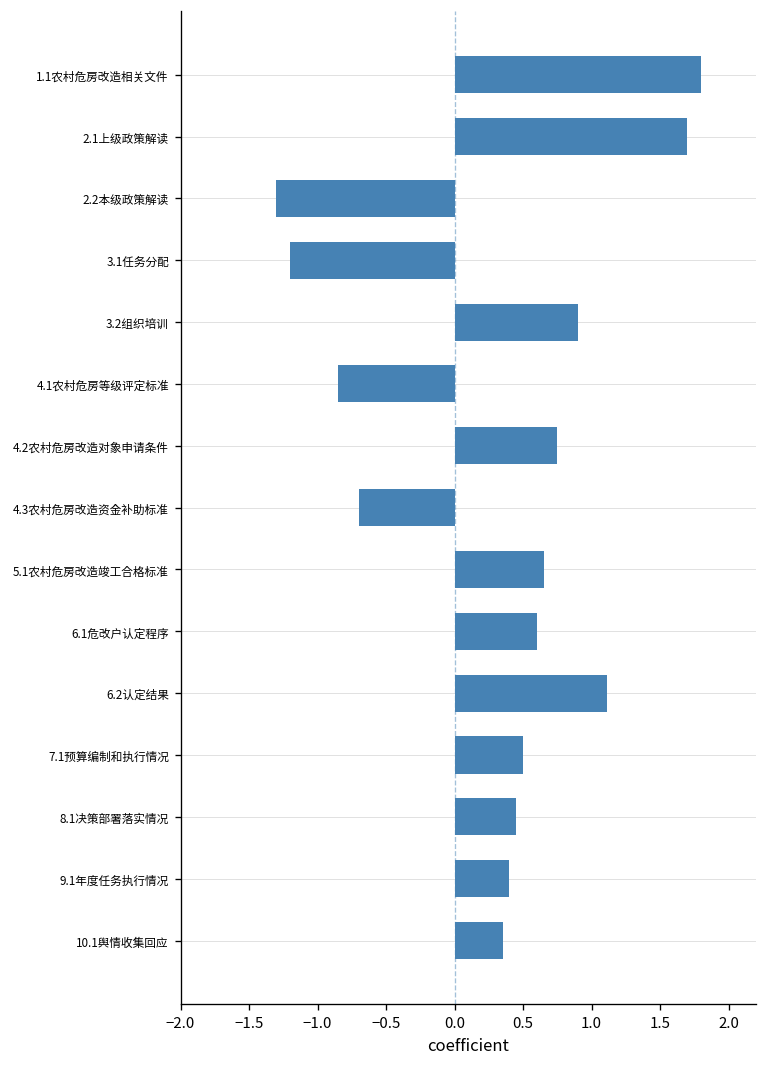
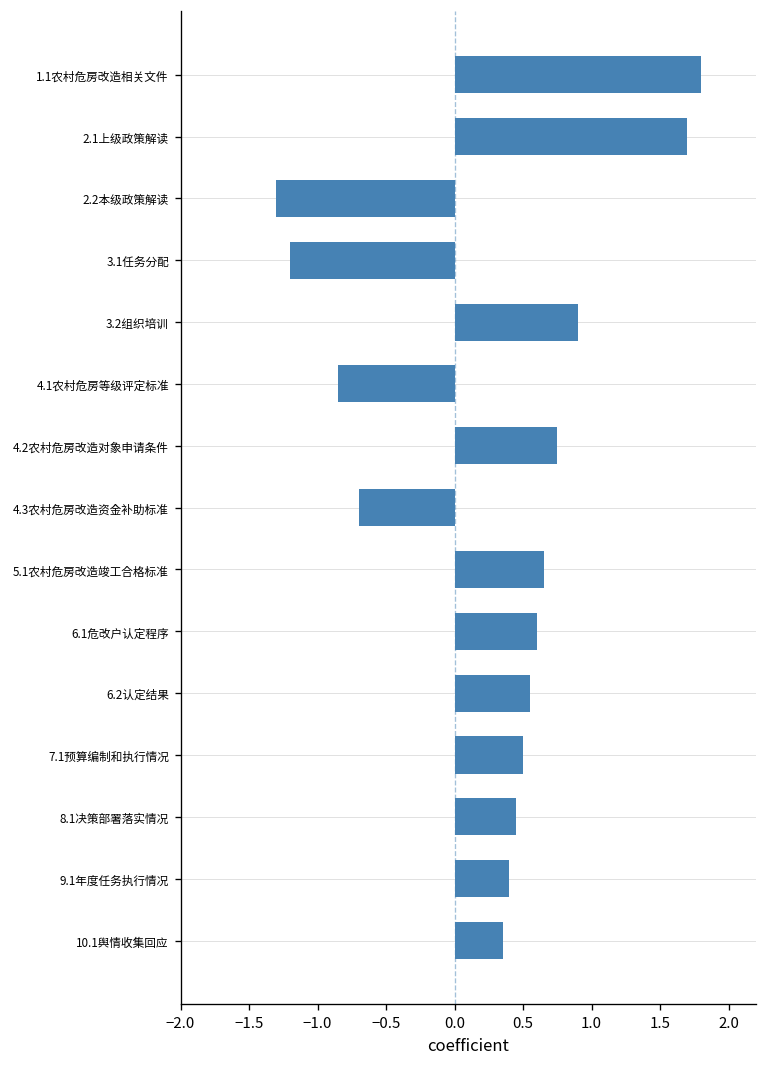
  {
    "1.1农村危房改造相关文件": 1.80,
    "2.1上级政策解读": 1.70,
    "2.2本级政策解读": -1.30,
    "3.1任务分配": -1.20,
    "3.2组织培训": 0.90,
    "4.1农村危房等级评定标准": -0.85,
    "4.2农村危房改造对象申请条件": 0.75,
    "4.3农村危房改造资金补助标准": -0.70,
    "5.1农村危房改造竣工合格标准": 0.65,
    "6.1危改户认定程序": 0.60,
-   "6.2认定结果": 1.11,
+   "6.2认定结果": 0.55,
    "7.1预算编制和执行情况": 0.50,
    "8.1决策部署落实情况": 0.45,
    "9.1年度任务执行情况": 0.40,
    "10.1舆情收集回应": 0.35
  }
